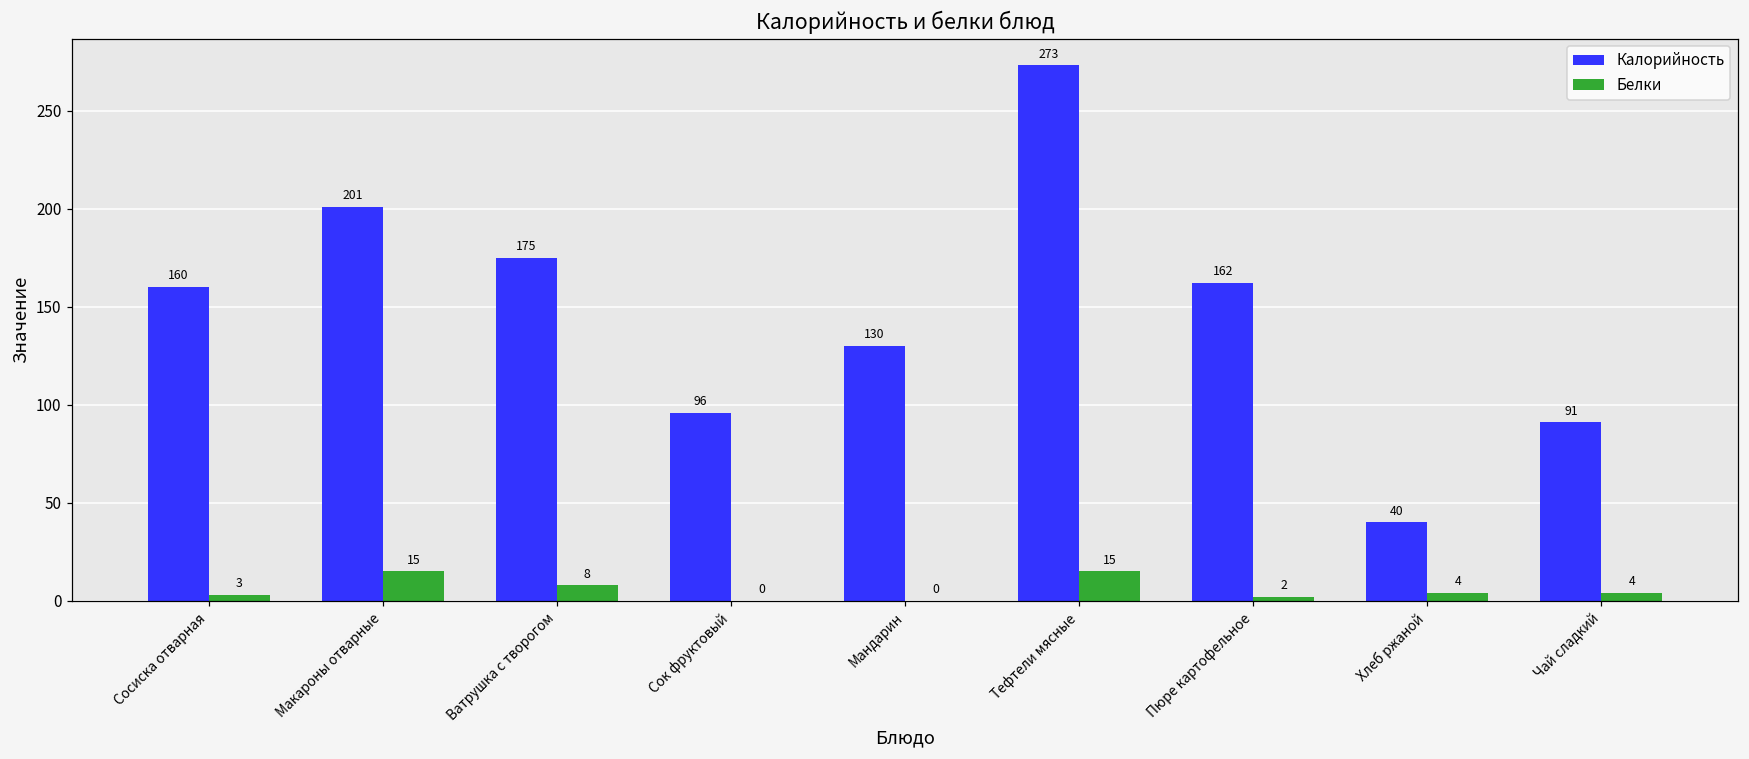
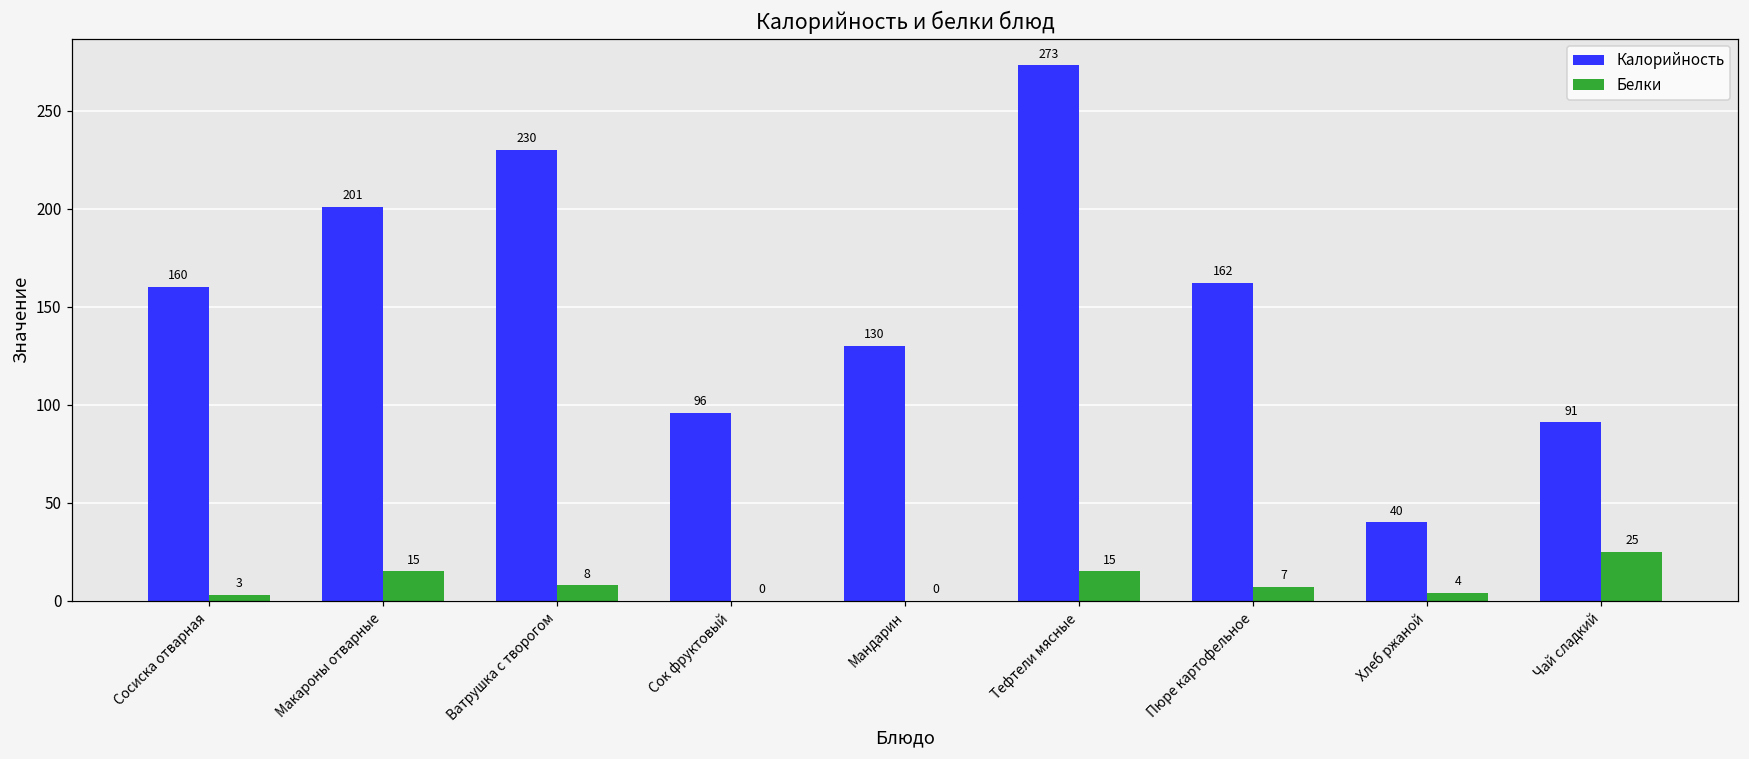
  {
    "Калорийность": {
      "Сосиска отварная": 160,
      "Макароны отварные": 201,
-     "Ватрушка с творогом": 175,
+     "Ватрушка с творогом": 230,
      "Сок фруктовый": 96,
      "Мандарин": 130,
      "Тефтели мясные": 273,
      "Пюре картофельное": 162,
      "Хлеб ржаной": 40,
      "Чай сладкий": 91
    },
    "Белки": {
      "Сосиска отварная": 3,
      "Макароны отварные": 15,
      "Ватрушка с творогом": 8,
      "Сок фруктовый": 0,
      "Мандарин": 0,
      "Тефтели мясные": 15,
-     "Пюре картофельное": 2,
+     "Пюре картофельное": 7,
      "Хлеб ржаной": 4,
-     "Чай сладкий": 4
+     "Чай сладкий": 25
    }
  }
